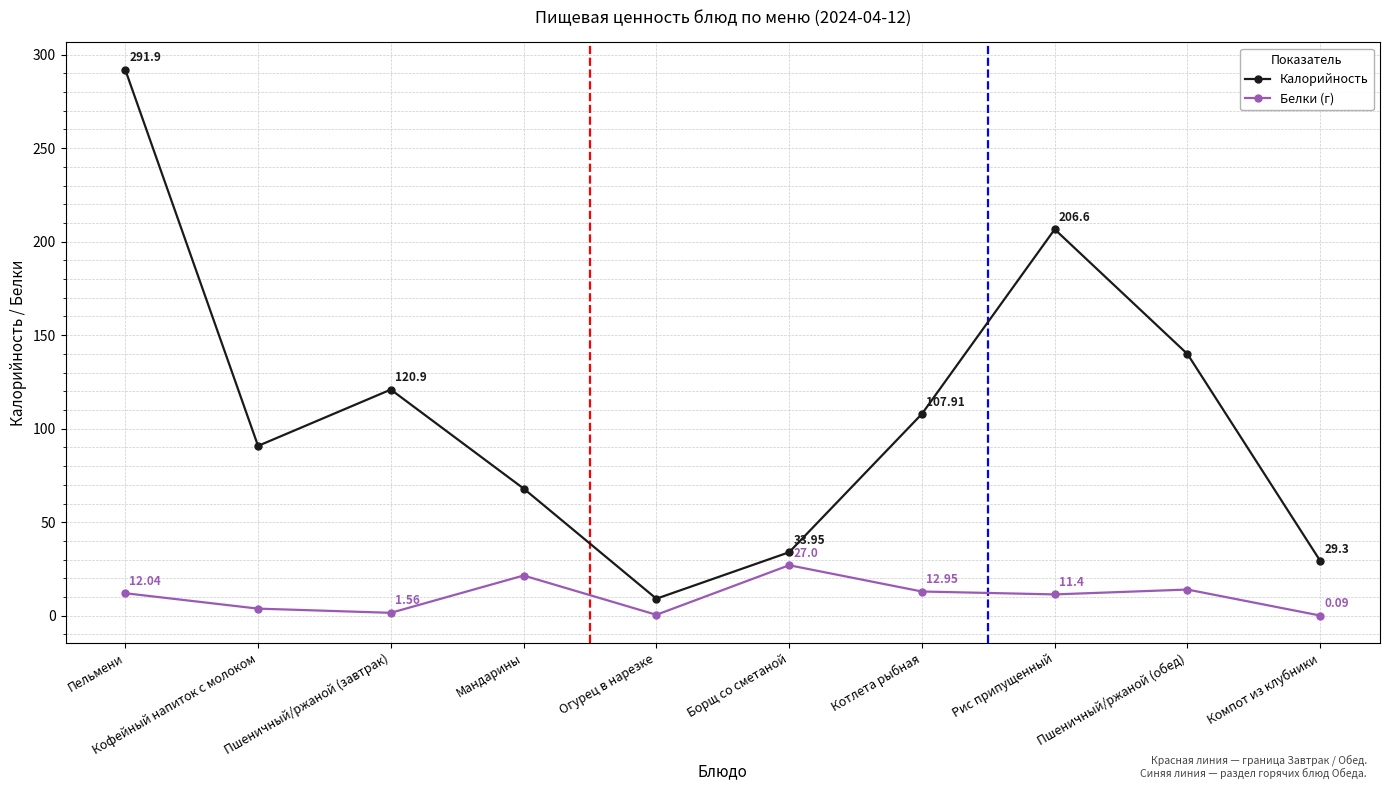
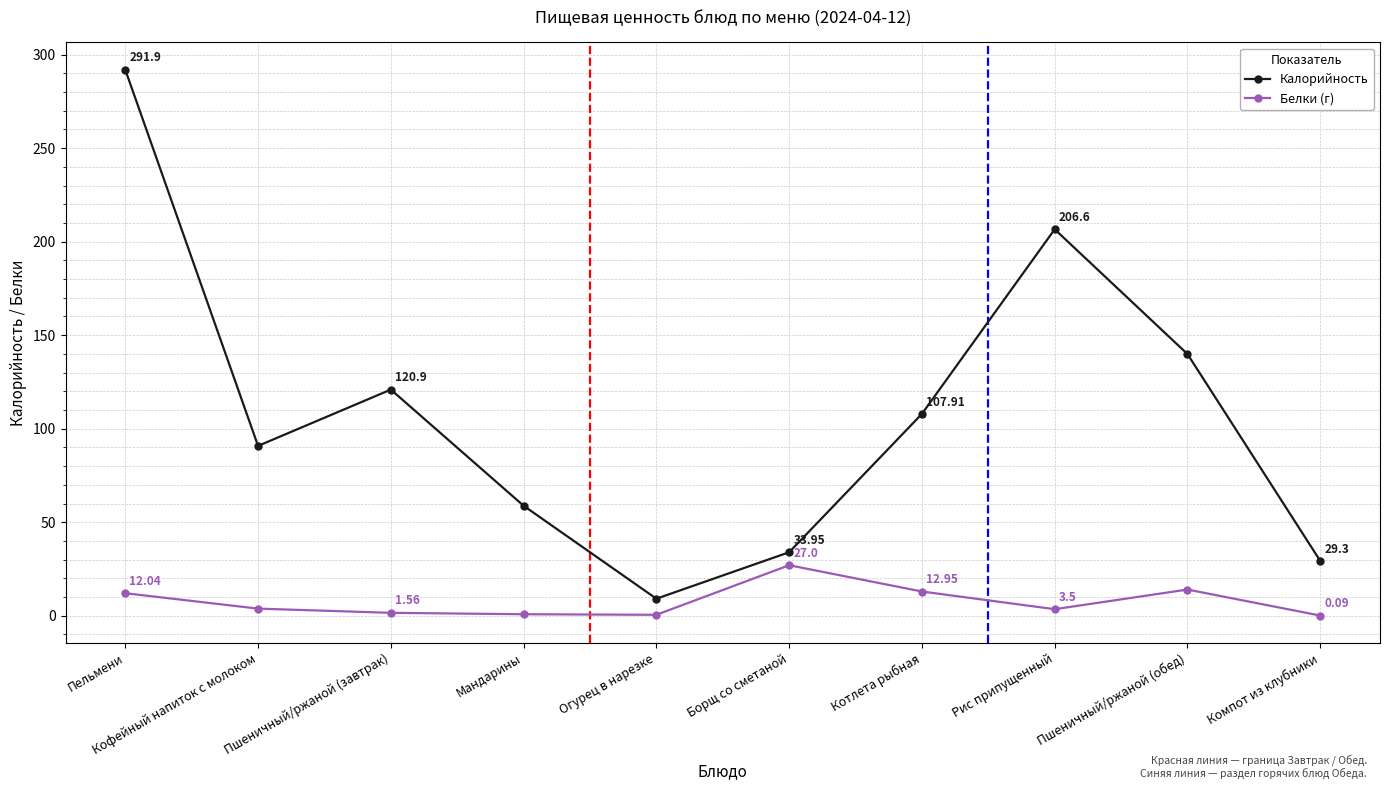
  {
    "Калорийность": {
      "Кофейный напиток с молоком": 91,
-     "Мандарины": 68,
+     "Мандарины": 59,
      "Огурец в нарезке": 9,
      "Пшеничный/ржаной (обед)": 140
    },
    "Белки (г)": {
      "Пельмени": 12.04,
      "Пшеничный/ржаной (завтрак)": 1.56,
-     "Мандарины": 22,
+     "Мандарины": 1,
      "Борщ со сметаной": 27.0,
      "Котлета рыбная": 12.95,
-     "Рис припущенный": 11.4,
+     "Рис припущенный": 3.5,
      "Компот из клубники": 0.09
    }
  }
